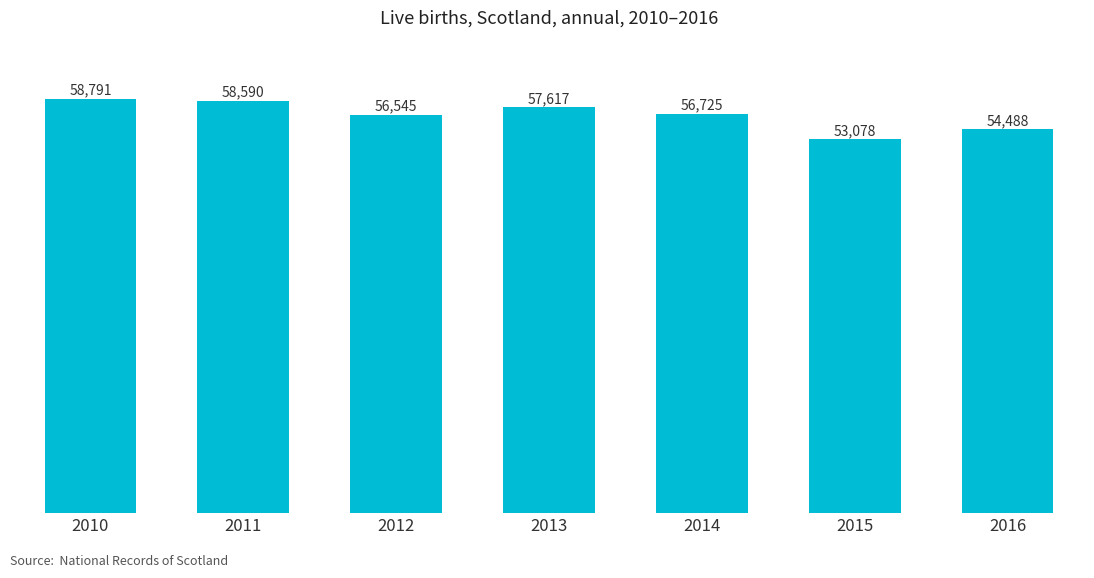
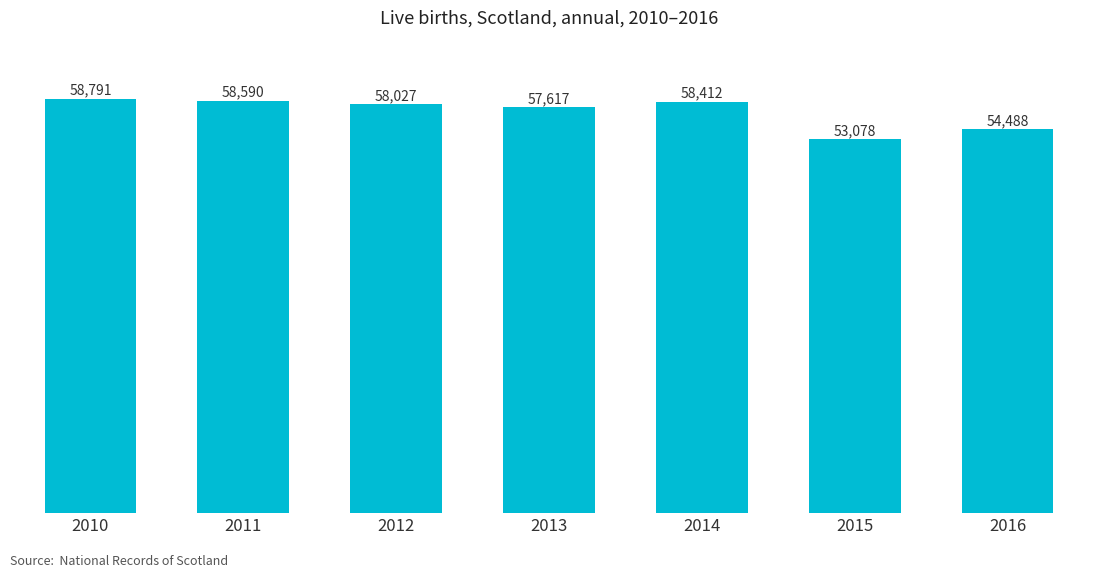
  {
    "2010": "58,791",
    "2011": "58,590",
-   "2012": "56,545",
+   "2012": "58,027",
    "2013": "57,617",
-   "2014": "56,725",
+   "2014": "58,412",
    "2015": "53,078",
    "2016": "54,488"
  }
